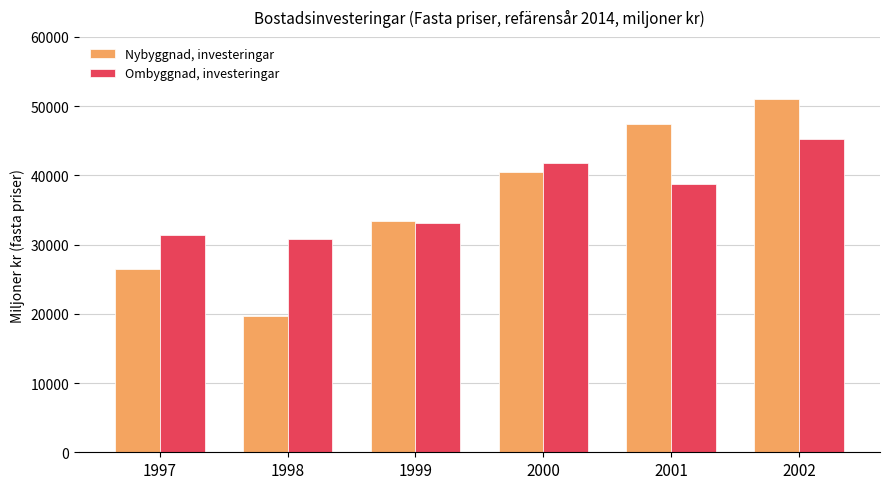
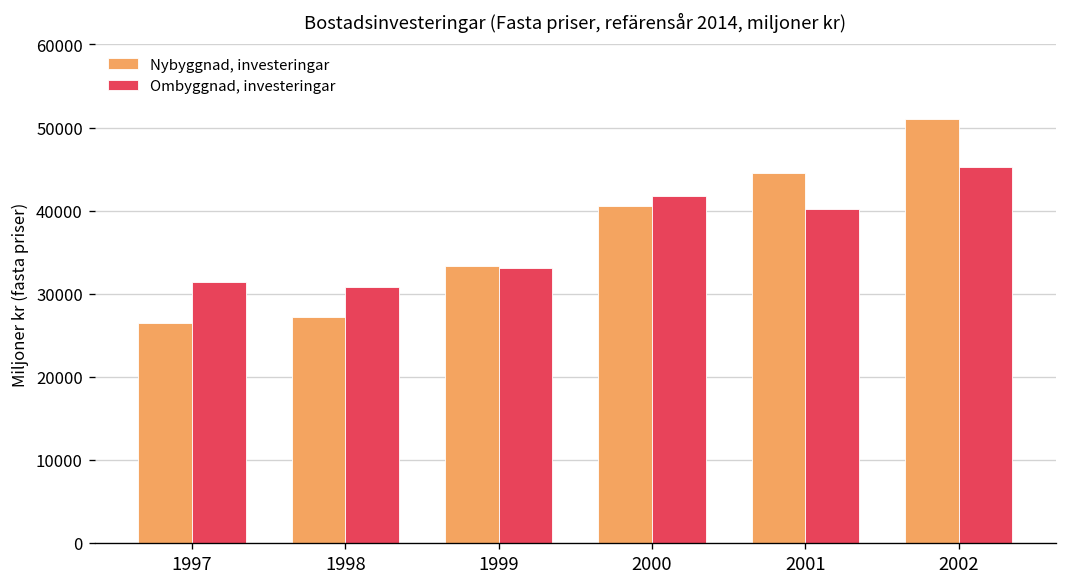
  {
    "Nybyggnad, investeringar": {
      "1997": 26000,
-     "1998": 20000,
+     "1998": 27000,
      "1999": 33000,
      "2000": 41000,
-     "2001": 47000,
+     "2001": 45000,
      "2002": 51000
    },
    "Ombyggnad, investeringar": {
      "1997": 31000,
      "1998": 31000,
      "1999": 33000,
      "2000": 42000,
-     "2001": 39000,
+     "2001": 40000,
      "2002": 45000
    }
  }
